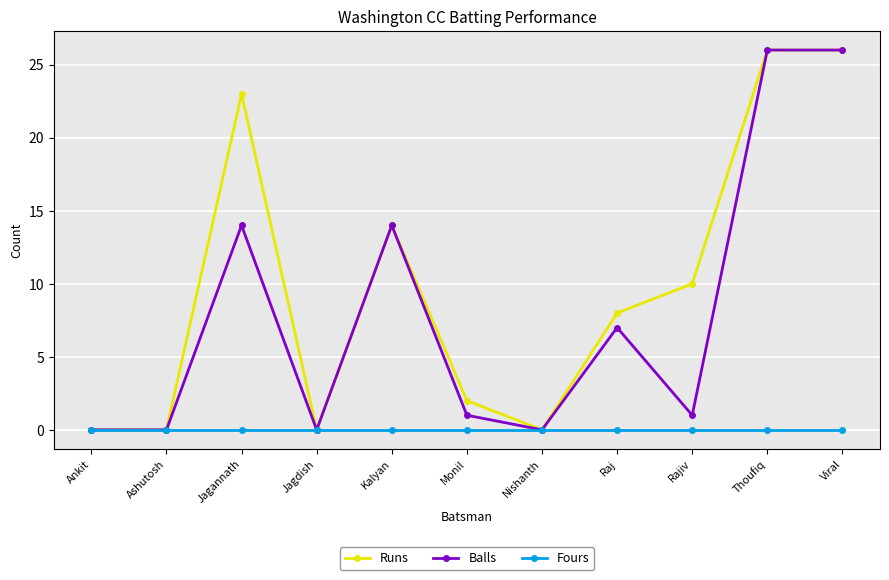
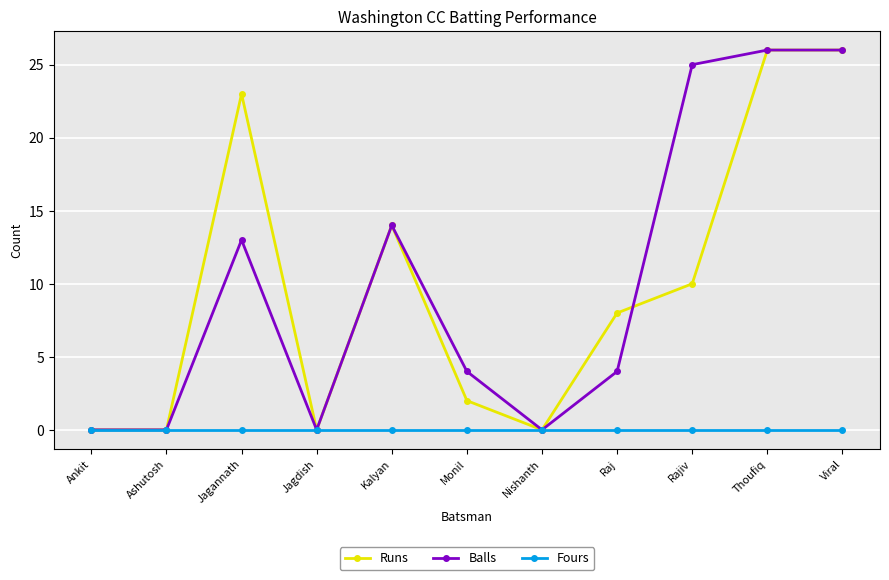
  {
    "Runs": {
      "Jagannath": 23,
      "Monil": 2,
      "Raj": 8,
      "Rajiv": 10
    },
    "Balls": {
-     "Jagannath": 14,
-     "Monil": 1,
-     "Raj": 7,
-     "Rajiv": 1
+     "Jagannath": 13,
+     "Monil": 4,
+     "Raj": 4,
+     "Rajiv": 25
    },
    "Fours": {
      "Jagannath": 0,
      "Kalyan": 0,
      "Monil": 0,
      "Raj": 0,
      "Rajiv": 0,
      "Thoufiq": 0,
      "Viral": 0
    }
  }
